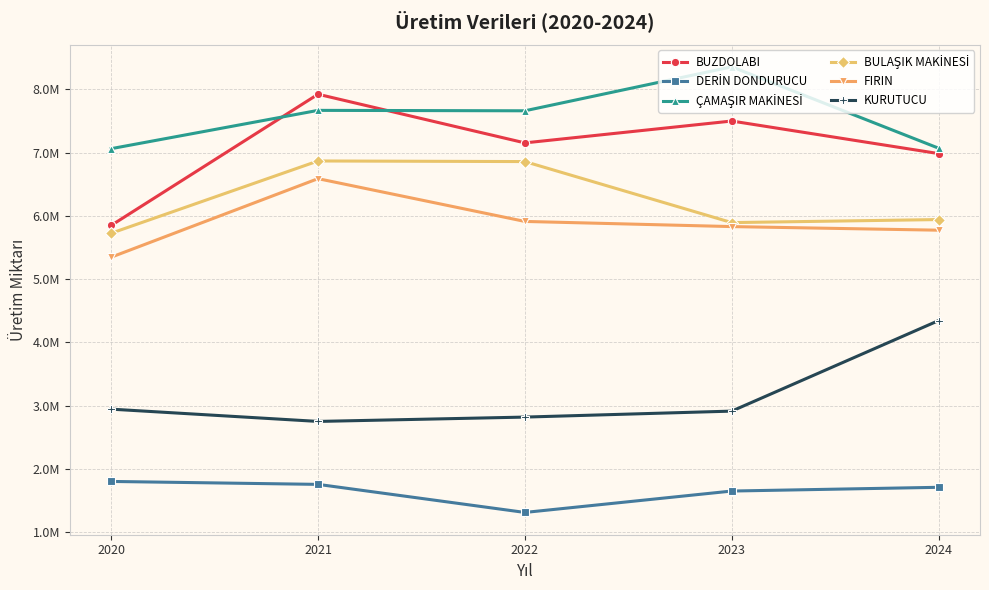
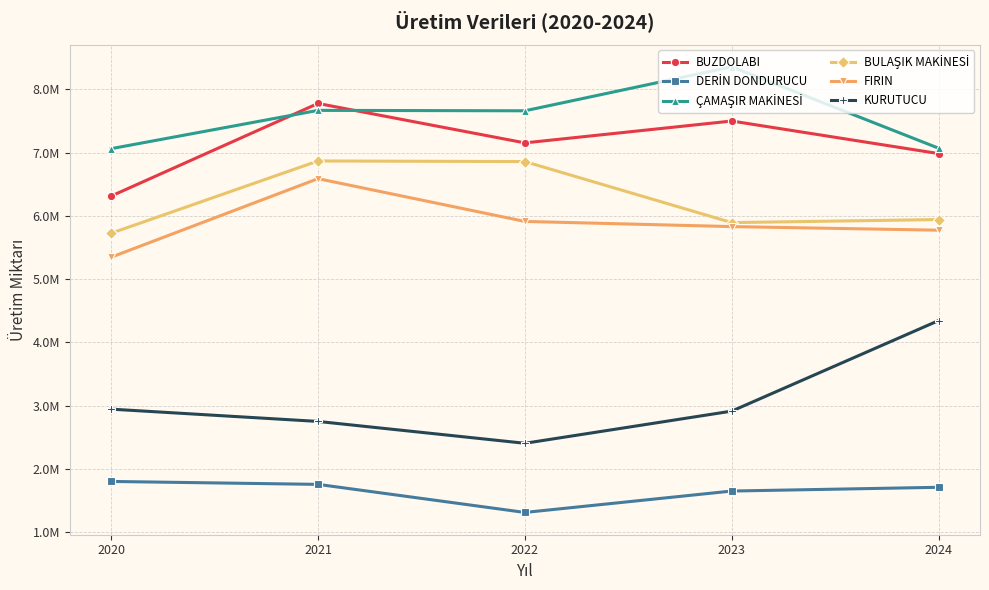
  {
    "BUZDOLABI": {
-     "2020": 5800000,
-     "2021": 7900000,
+     "2020": 6300000,
+     "2021": 7800000,
      "2022": 7200000,
      "2023": 7500000,
      "2024": 7000000
    },
    "KURUTUCU": {
      "2020": 2900000,
      "2021": 2800000,
-     "2022": 2800000,
+     "2022": 2400000,
      "2023": 2900000,
      "2024": 4300000
    }
  }
